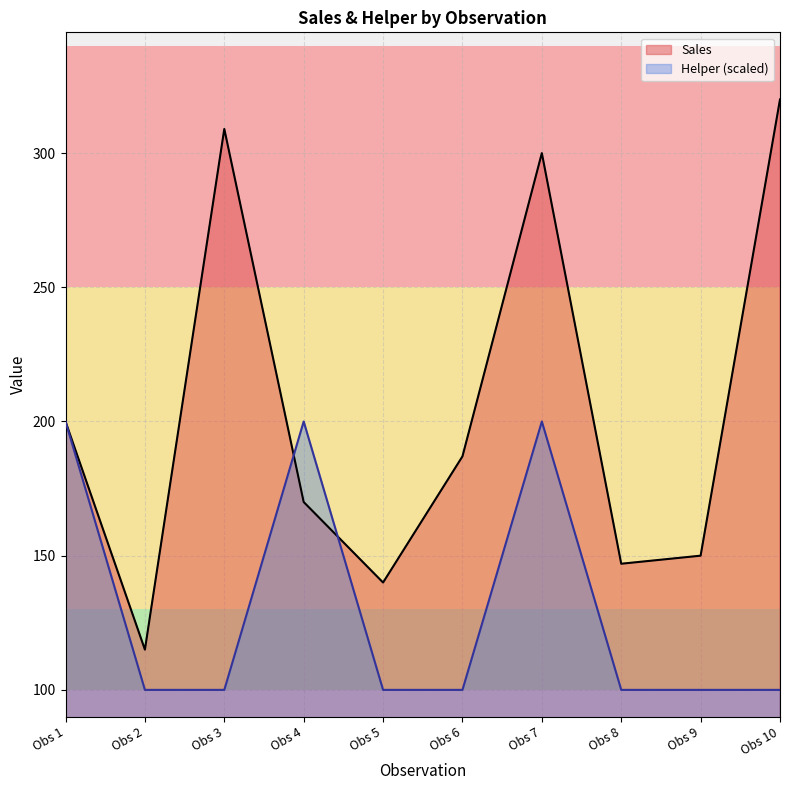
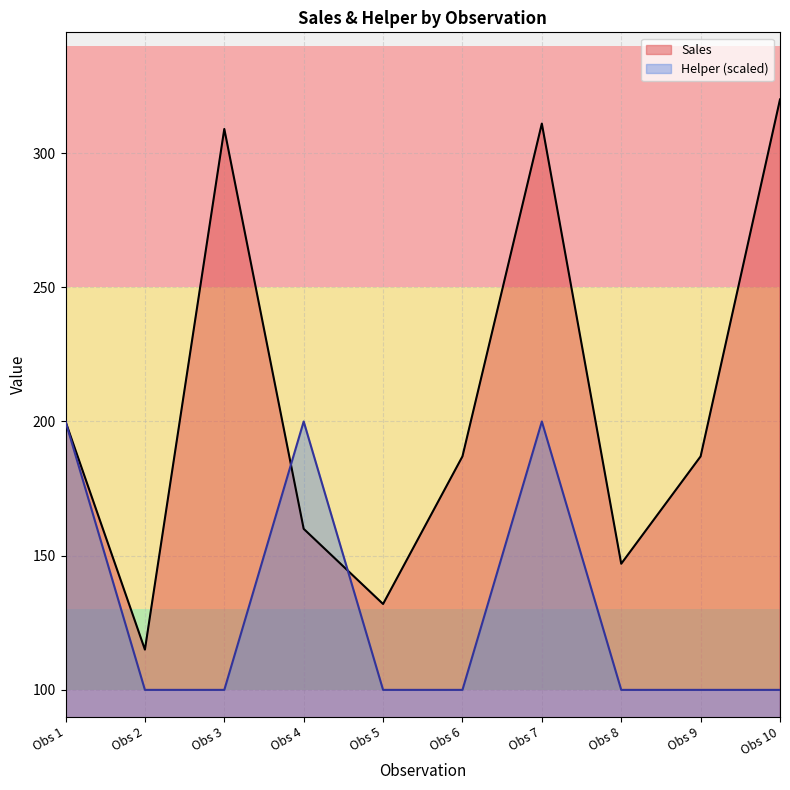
  {
    "Sales": {
      "Obs 2": 115,
      "Obs 3": 309,
-     "Obs 4": 170,
-     "Obs 5": 140,
+     "Obs 4": 160,
+     "Obs 5": 132,
      "Obs 6": 187,
-     "Obs 7": 300,
+     "Obs 7": 311,
      "Obs 8": 147,
-     "Obs 9": 150,
+     "Obs 9": 187,
      "Obs 10": 320
    },
    "Helper (scaled)": {
      "Obs 2": 100,
      "Obs 3": 100,
      "Obs 4": 200,
      "Obs 5": 100,
      "Obs 6": 100,
      "Obs 7": 200,
      "Obs 8": 100,
      "Obs 9": 100,
      "Obs 10": 100
    }
  }
